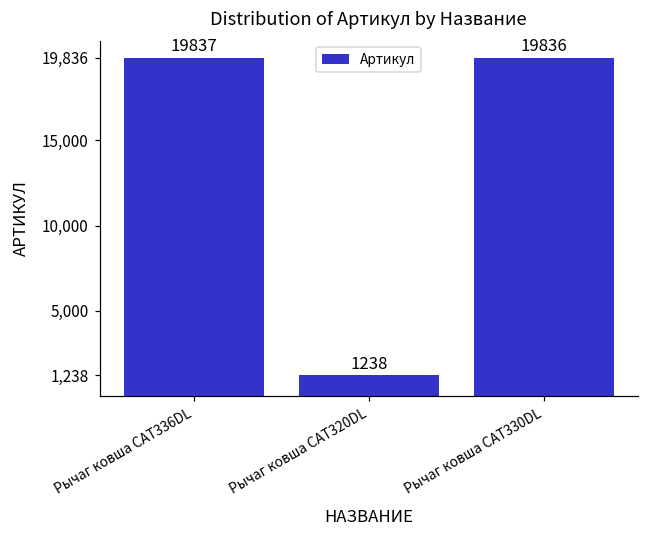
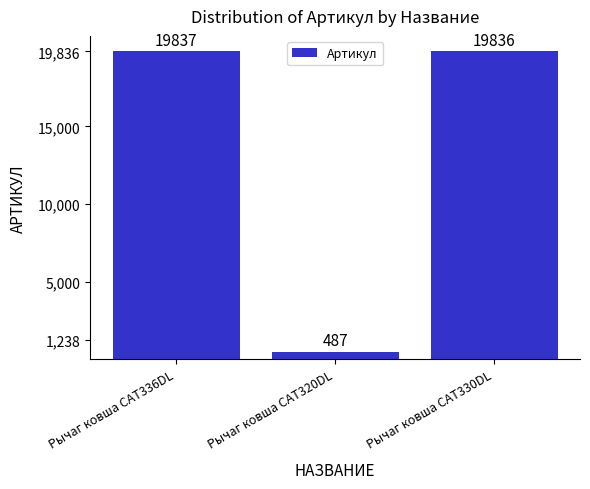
  {
    "Рычаг ковша CAT336DL": 19837,
-   "Рычаг ковша CAT320DL": 1238,
+   "Рычаг ковша CAT320DL": 487,
    "Рычаг ковша CAT330DL": 19836
  }
